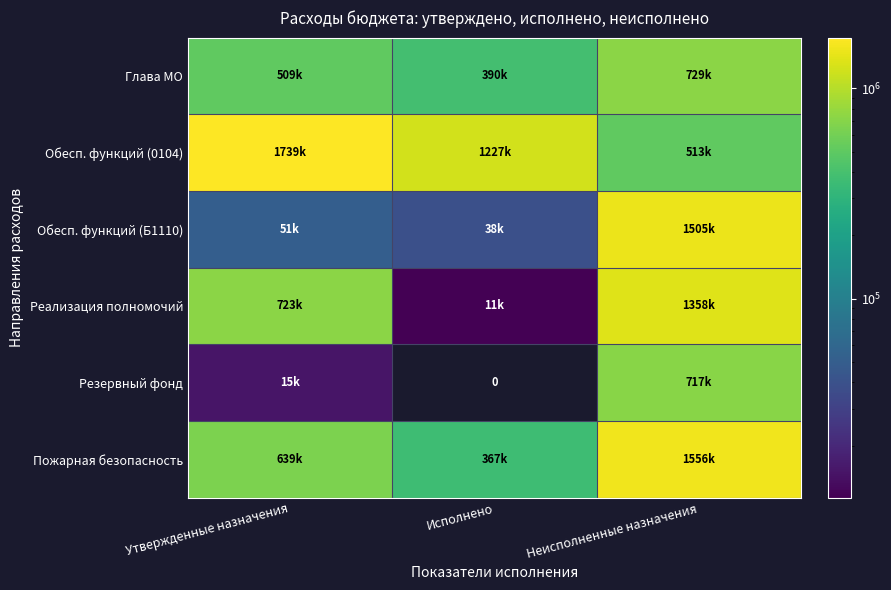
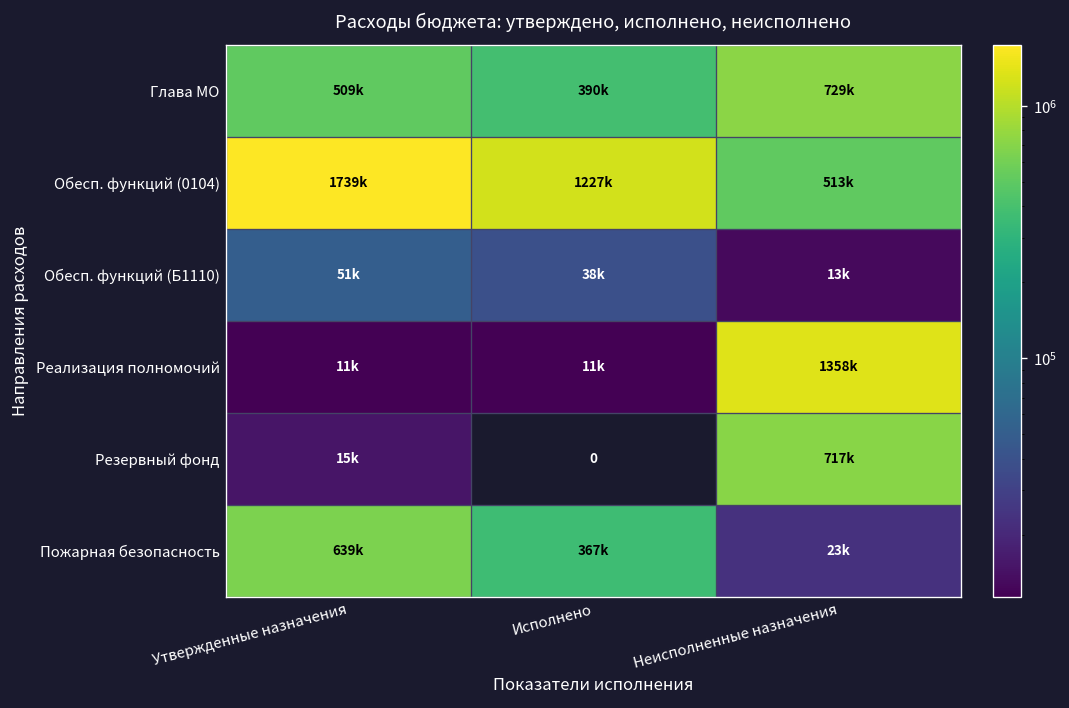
  {
    "Глава МО": {
      "Утвержденные назначения": "509k",
      "Исполнено": "390k",
      "Неисполненные назначения": "729k"
    },
    "Обесп. функций (0104)": {
      "Утвержденные назначения": "1739k",
      "Исполнено": "1227k",
      "Неисполненные назначения": "513k"
    },
    "Обесп. функций (Б1110)": {
      "Утвержденные назначения": "51k",
      "Исполнено": "38k",
-     "Неисполненные назначения": "1505k"
+     "Неисполненные назначения": "13k"
    },
    "Реализация полномочий": {
-     "Утвержденные назначения": "723k",
+     "Утвержденные назначения": "11k",
      "Исполнено": "11k",
      "Неисполненные назначения": "1358k"
    },
    "Резервный фонд": {
      "Утвержденные назначения": "15k",
      "Исполнено": "0",
      "Неисполненные назначения": "717k"
    },
    "Пожарная безопасность": {
      "Утвержденные назначения": "639k",
      "Исполнено": "367k",
-     "Неисполненные назначения": "1556k"
+     "Неисполненные назначения": "23k"
    }
  }
